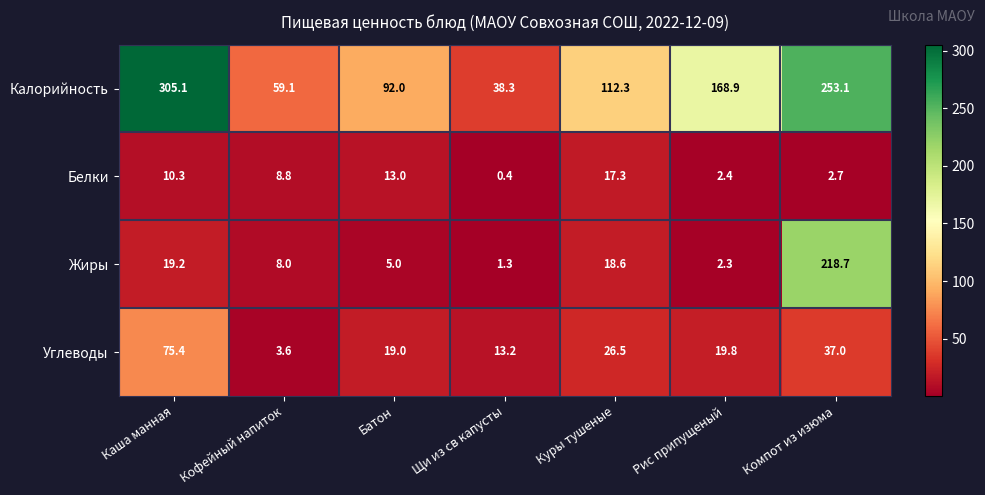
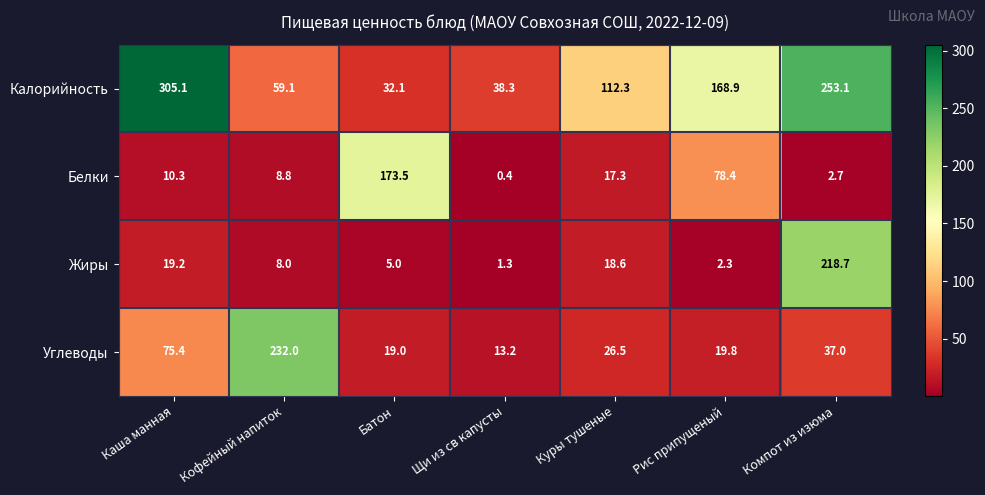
  {
    "Калорийность": {
      "Каша манная": 305.1,
      "Кофейный напиток": 59.1,
-     "Батон": 92.0,
+     "Батон": 32.1,
      "Щи из св капусты": 38.3,
      "Куры тушеные": 112.3,
      "Рис припущеный": 168.9,
      "Компот из изюма": 253.1
    },
    "Белки": {
      "Каша манная": 10.3,
      "Кофейный напиток": 8.8,
-     "Батон": 13.0,
+     "Батон": 173.5,
      "Щи из св капусты": 0.4,
      "Куры тушеные": 17.3,
-     "Рис припущеный": 2.4,
+     "Рис припущеный": 78.4,
      "Компот из изюма": 2.7
    },
    "Жиры": {
      "Каша манная": 19.2,
      "Кофейный напиток": 8.0,
      "Батон": 5.0,
      "Щи из св капусты": 1.3,
      "Куры тушеные": 18.6,
      "Рис припущеный": 2.3,
      "Компот из изюма": 218.7
    },
    "Углеводы": {
      "Каша манная": 75.4,
-     "Кофейный напиток": 3.6,
+     "Кофейный напиток": 232.0,
      "Батон": 19.0,
      "Щи из св капусты": 13.2,
      "Куры тушеные": 26.5,
      "Рис припущеный": 19.8,
      "Компот из изюма": 37.0
    }
  }
